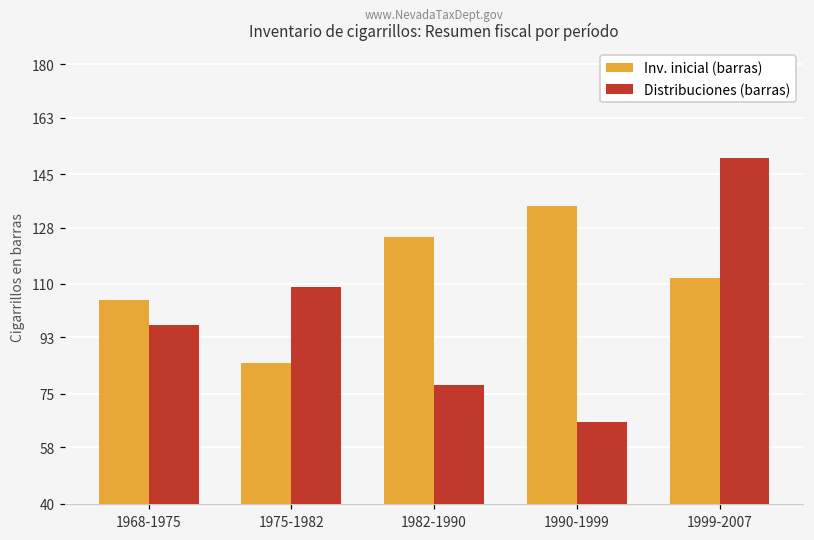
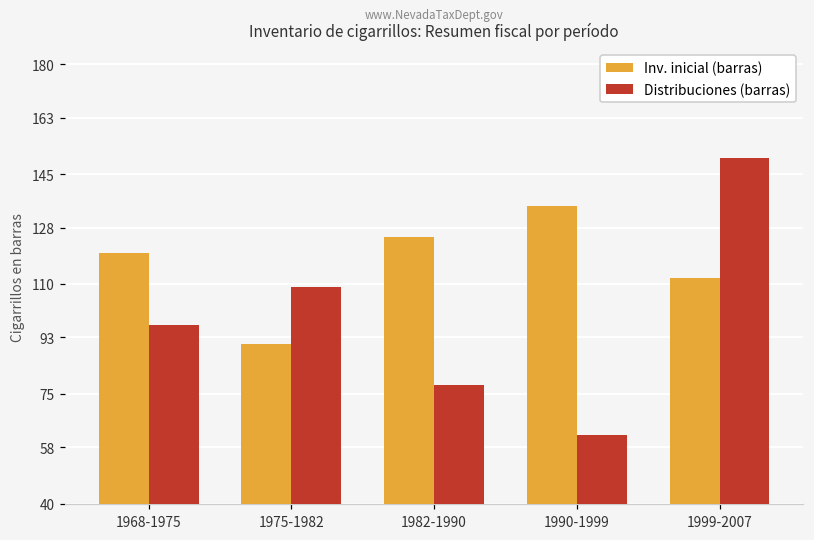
  {
    "Inv. inicial (barras)": {
-     "1968-1975": 105,
-     "1975-1982": 85,
+     "1968-1975": 120,
+     "1975-1982": 91,
      "1982-1990": 125,
      "1990-1999": 135,
      "1999-2007": 112
    },
    "Distribuciones (barras)": {
      "1968-1975": 97,
      "1975-1982": 109,
      "1982-1990": 78,
-     "1990-1999": 66,
+     "1990-1999": 62,
      "1999-2007": 150
    }
  }
